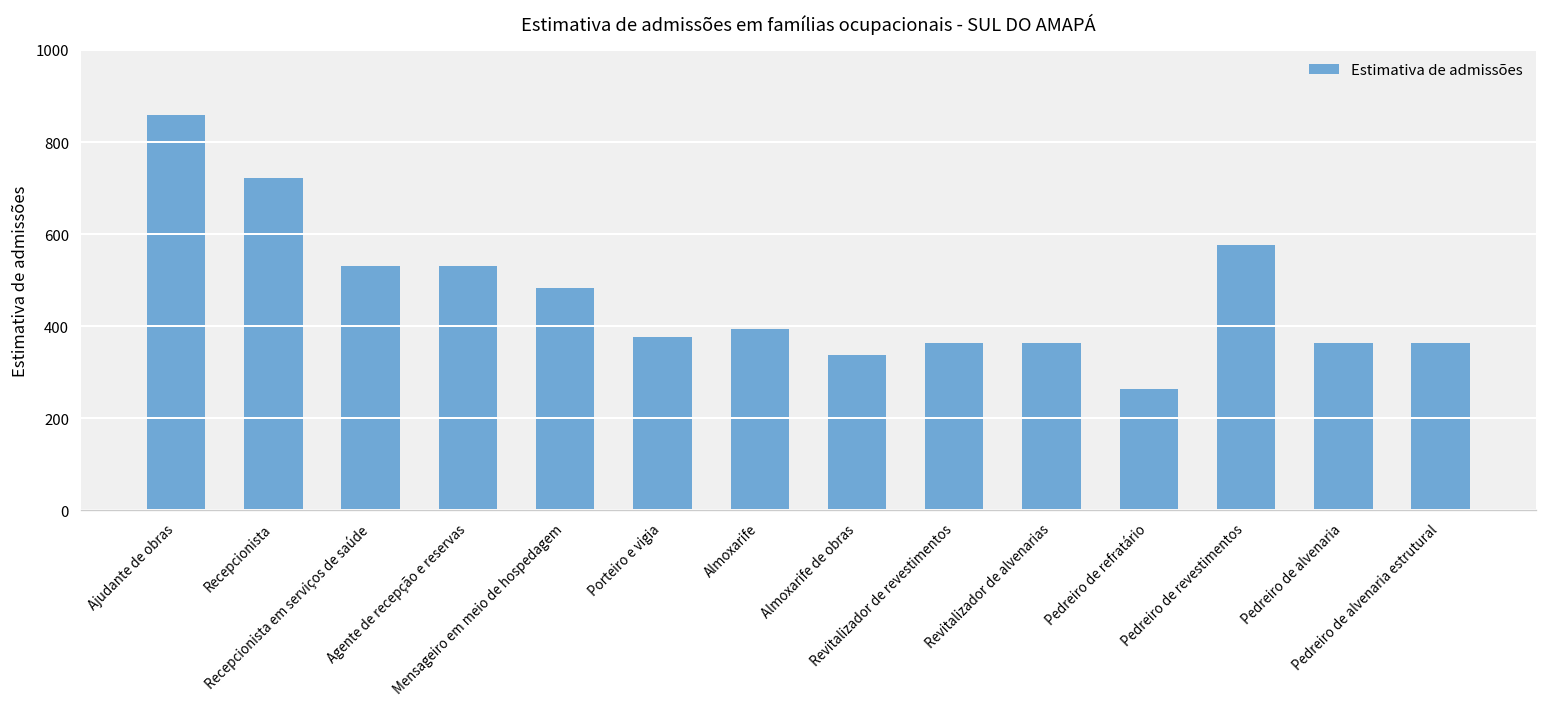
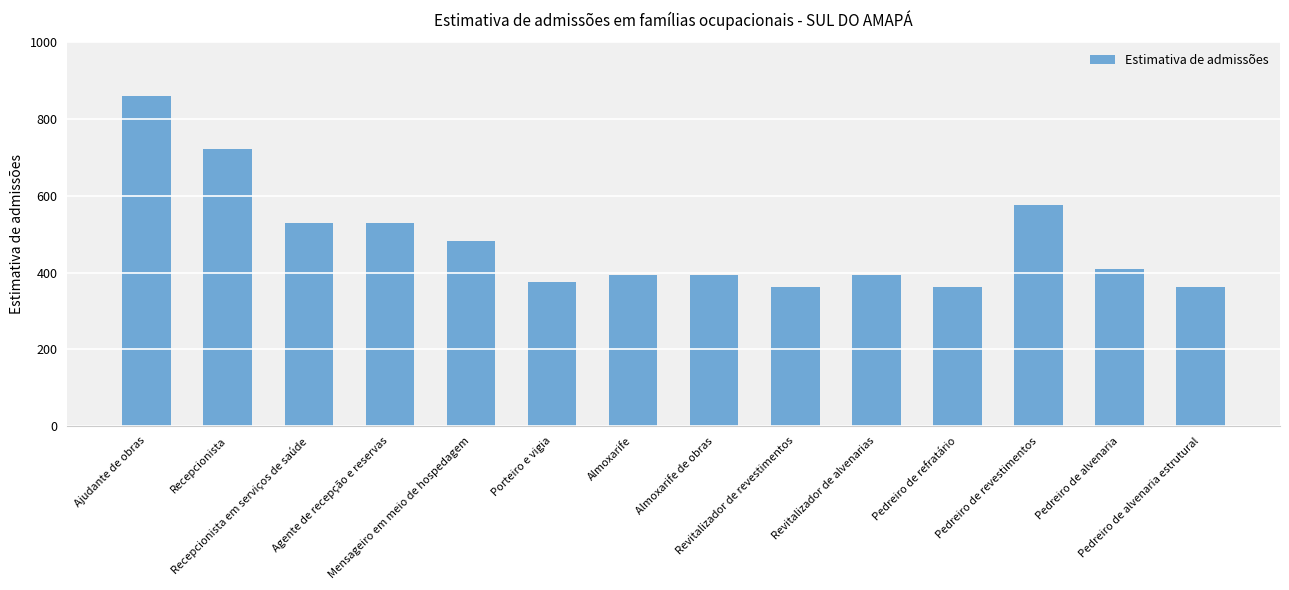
  {
    "Ajudante de obras": 860,
    "Recepcionista": 720,
    "Recepcionista em serviços de saúde": 530,
    "Agente de recepção e reservas": 530,
    "Mensageiro em meio de hospedagem": 480,
    "Porteiro e vigia": 380,
    "Almoxarife": 390,
-   "Almoxarife de obras": 340,
+   "Almoxarife de obras": 390,
    "Revitalizador de revestimentos": 360,
-   "Revitalizador de alvenarias": 360,
-   "Pedreiro de refratário": 260,
+   "Revitalizador de alvenarias": 390,
+   "Pedreiro de refratário": 360,
    "Pedreiro de revestimentos": 580,
-   "Pedreiro de alvenaria": 360,
+   "Pedreiro de alvenaria": 410,
    "Pedreiro de alvenaria estrutural": 360
  }
